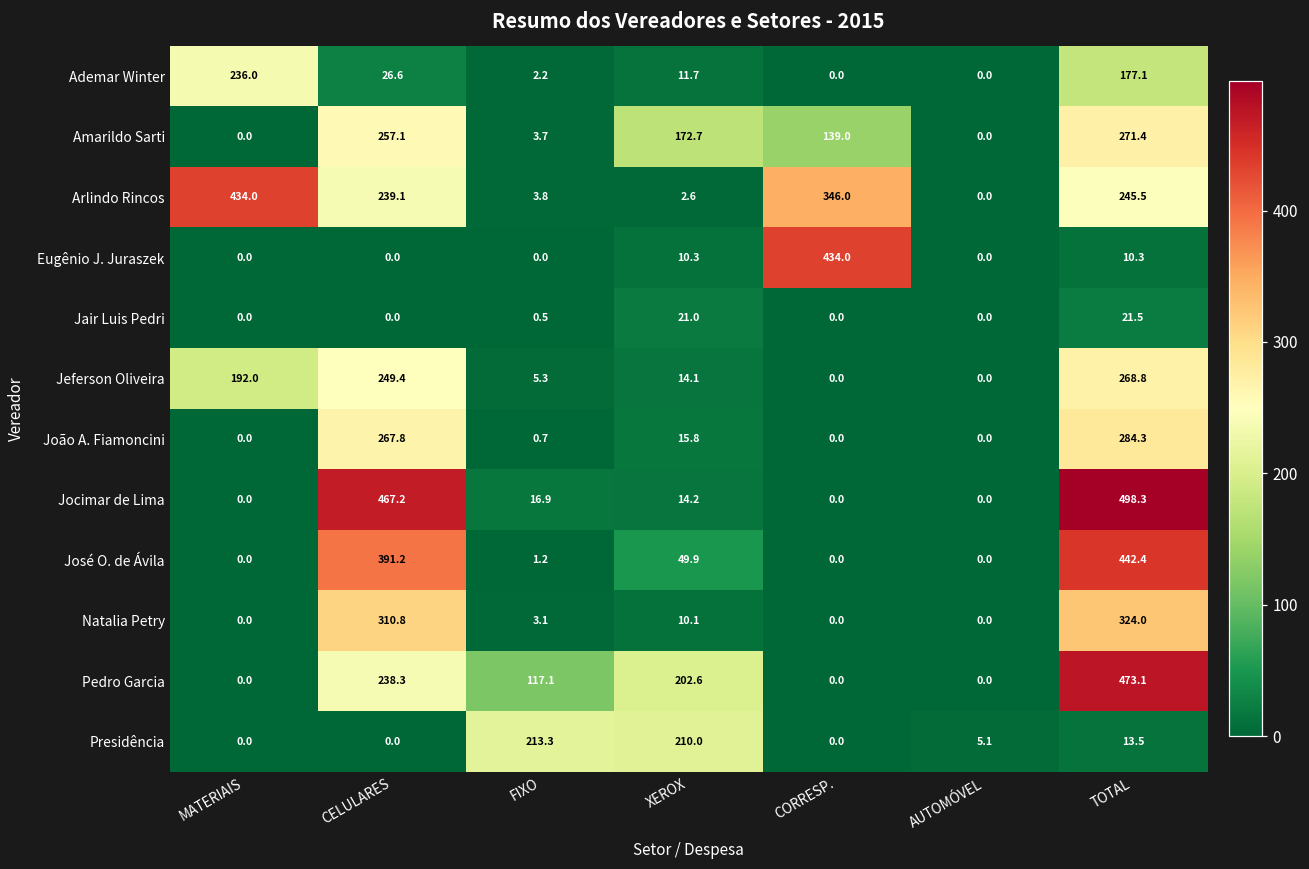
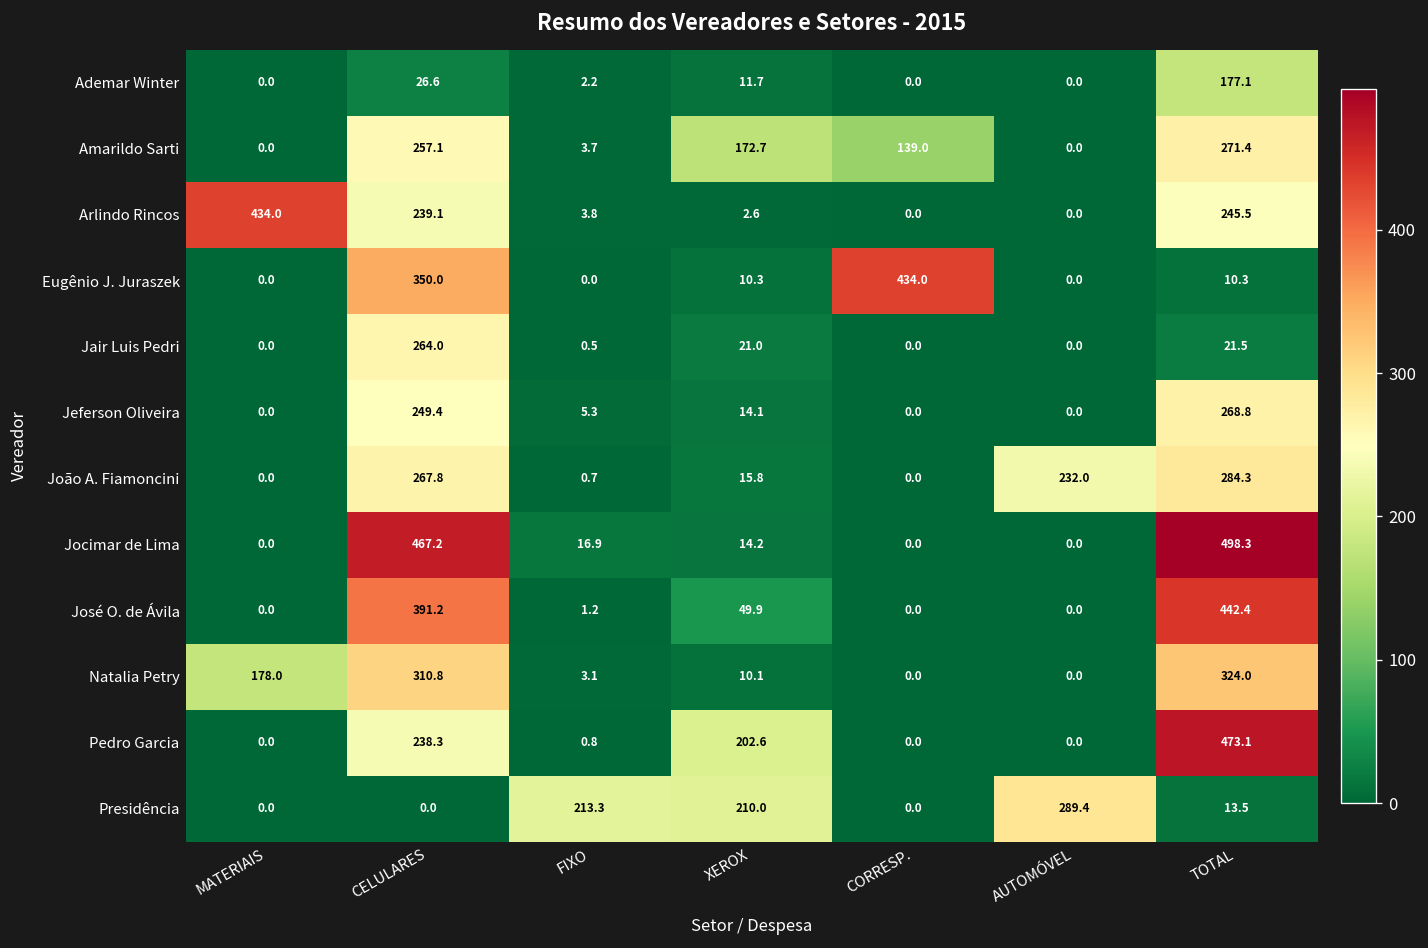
  {
    "Ademar Winter": {
-     "MATERIAIS": 236.0,
+     "MATERIAIS": 0.0,
      "CELULARES": 26.6,
      "FIXO": 2.2,
      "XEROX": 11.7,
      "CORRESP.": 0.0,
      "AUTOMÓVEL": 0.0,
      "TOTAL": 177.1
    },
    "Amarildo Sarti": {
      "MATERIAIS": 0.0,
      "CELULARES": 257.1,
      "FIXO": 3.7,
      "XEROX": 172.7,
      "CORRESP.": 139.0,
      "AUTOMÓVEL": 0.0,
      "TOTAL": 271.4
    },
    "Arlindo Rincos": {
      "MATERIAIS": 434.0,
      "CELULARES": 239.1,
      "FIXO": 3.8,
      "XEROX": 2.6,
-     "CORRESP.": 346.0,
+     "CORRESP.": 0.0,
      "AUTOMÓVEL": 0.0,
      "TOTAL": 245.5
    },
    "Eugênio J. Juraszek": {
      "MATERIAIS": 0.0,
-     "CELULARES": 0.0,
+     "CELULARES": 350.0,
      "FIXO": 0.0,
      "XEROX": 10.3,
      "CORRESP.": 434.0,
      "AUTOMÓVEL": 0.0,
      "TOTAL": 10.3
    },
    "Jair Luis Pedri": {
      "MATERIAIS": 0.0,
-     "CELULARES": 0.0,
+     "CELULARES": 264.0,
      "FIXO": 0.5,
      "XEROX": 21.0,
      "CORRESP.": 0.0,
      "AUTOMÓVEL": 0.0,
      "TOTAL": 21.5
    },
    "Jeferson Oliveira": {
-     "MATERIAIS": 192.0,
+     "MATERIAIS": 0.0,
      "CELULARES": 249.4,
      "FIXO": 5.3,
      "XEROX": 14.1,
      "CORRESP.": 0.0,
      "AUTOMÓVEL": 0.0,
      "TOTAL": 268.8
    },
    "João A. Fiamoncini": {
      "MATERIAIS": 0.0,
      "CELULARES": 267.8,
      "FIXO": 0.7,
      "XEROX": 15.8,
      "CORRESP.": 0.0,
-     "AUTOMÓVEL": 0.0,
+     "AUTOMÓVEL": 232.0,
      "TOTAL": 284.3
    },
    "Jocimar de Lima": {
      "MATERIAIS": 0.0,
      "CELULARES": 467.2,
      "FIXO": 16.9,
      "XEROX": 14.2,
      "CORRESP.": 0.0,
      "AUTOMÓVEL": 0.0,
      "TOTAL": 498.3
    },
    "José O. de Ávila": {
      "MATERIAIS": 0.0,
      "CELULARES": 391.2,
      "FIXO": 1.2,
      "XEROX": 49.9,
      "CORRESP.": 0.0,
      "AUTOMÓVEL": 0.0,
      "TOTAL": 442.4
    },
    "Natalia Petry": {
-     "MATERIAIS": 0.0,
+     "MATERIAIS": 178.0,
      "CELULARES": 310.8,
      "FIXO": 3.1,
      "XEROX": 10.1,
      "CORRESP.": 0.0,
      "AUTOMÓVEL": 0.0,
      "TOTAL": 324.0
    },
    "Pedro Garcia": {
      "MATERIAIS": 0.0,
      "CELULARES": 238.3,
-     "FIXO": 117.1,
+     "FIXO": 0.8,
      "XEROX": 202.6,
      "CORRESP.": 0.0,
      "AUTOMÓVEL": 0.0,
      "TOTAL": 473.1
    },
    "Presidência": {
      "MATERIAIS": 0.0,
      "CELULARES": 0.0,
      "FIXO": 213.3,
      "XEROX": 210.0,
      "CORRESP.": 0.0,
-     "AUTOMÓVEL": 5.1,
+     "AUTOMÓVEL": 289.4,
      "TOTAL": 13.5
    }
  }
